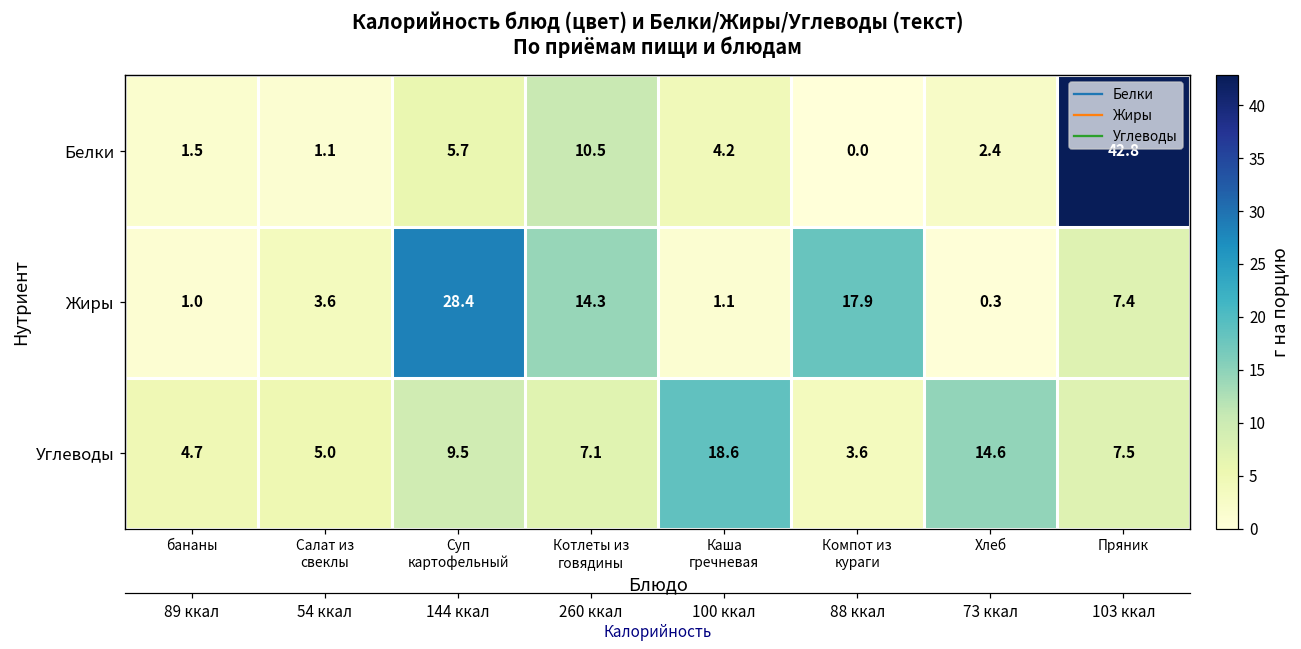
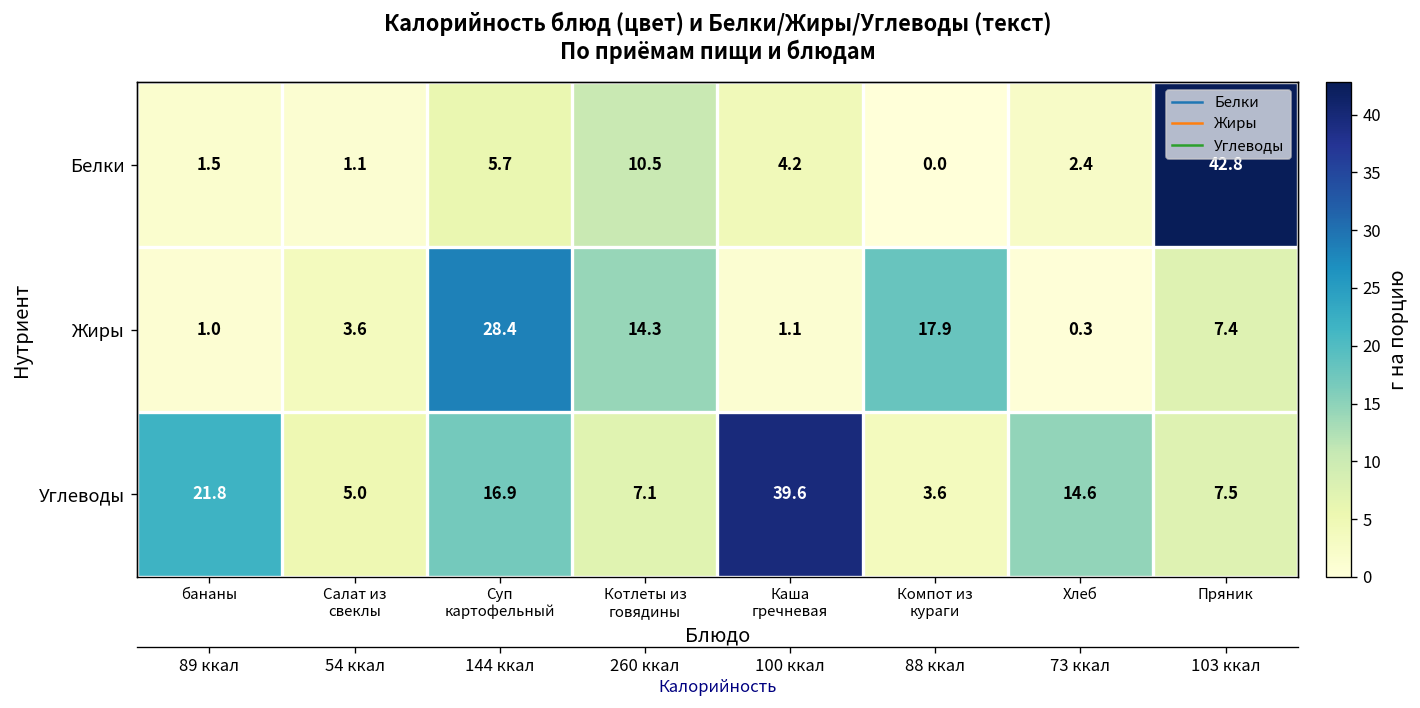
  {
    "Белки": {
      "бананы": 1.5,
      "Салат из свеклы": 1.1,
      "Суп картофельный": 5.7,
      "Котлеты из говядины": 10.5,
      "Каша гречневая": 4.2,
      "Компот из кураги": 0.0,
      "Хлеб": 2.4
    },
    "Жиры": {
      "бананы": 1.0,
      "Салат из свеклы": 3.6,
      "Суп картофельный": 28.4,
      "Котлеты из говядины": 14.3,
      "Каша гречневая": 1.1,
      "Компот из кураги": 17.9,
      "Хлеб": 0.3,
      "Пряник": 7.4
    },
    "Углеводы": {
-     "бананы": 4.7,
+     "бананы": 21.8,
      "Салат из свеклы": 5.0,
-     "Суп картофельный": 9.5,
+     "Суп картофельный": 16.9,
      "Котлеты из говядины": 7.1,
-     "Каша гречневая": 18.6,
+     "Каша гречневая": 39.6,
      "Компот из кураги": 3.6,
      "Хлеб": 14.6,
      "Пряник": 7.5
    }
  }
